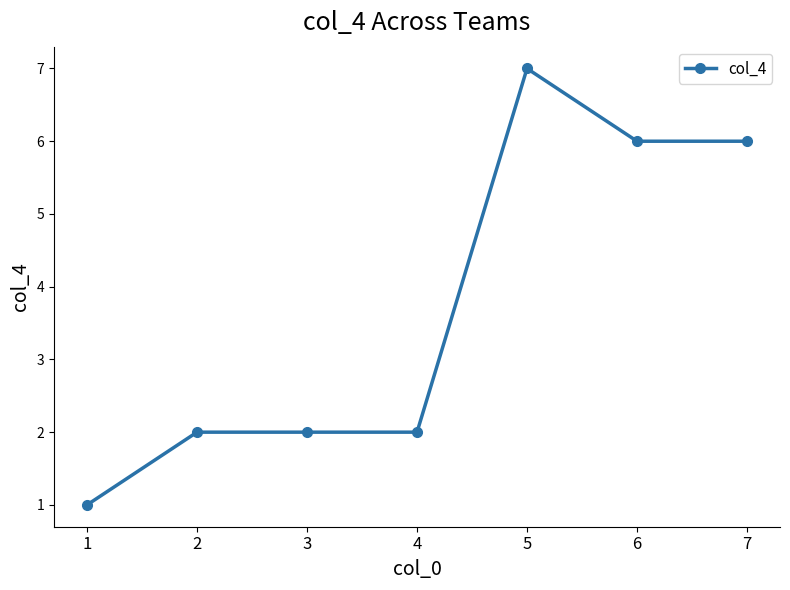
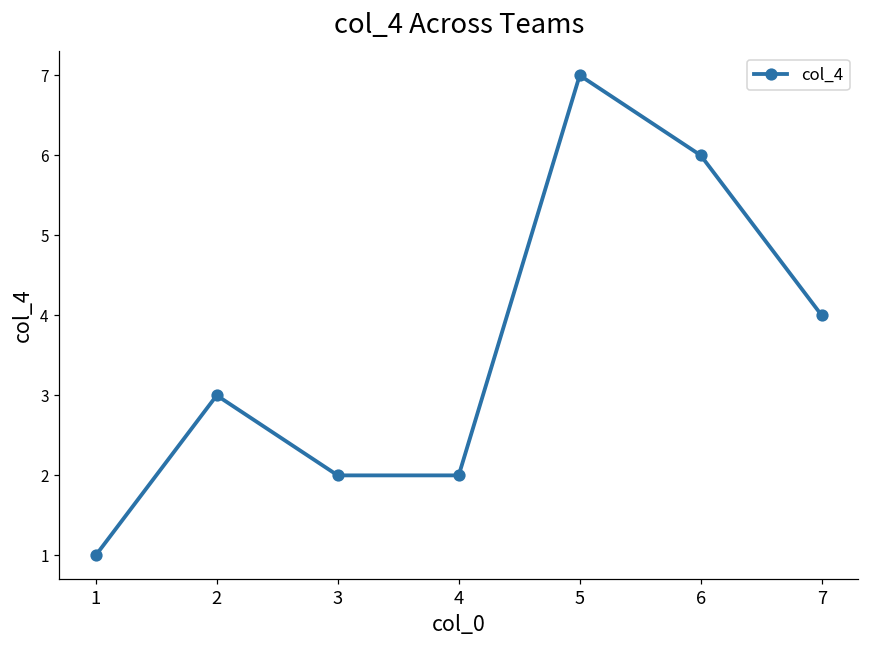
  {
    "1": 1,
-   "2": 2,
+   "2": 3,
    "3": 2,
    "4": 2,
    "5": 7,
    "6": 6,
-   "7": 6
+   "7": 4
  }
